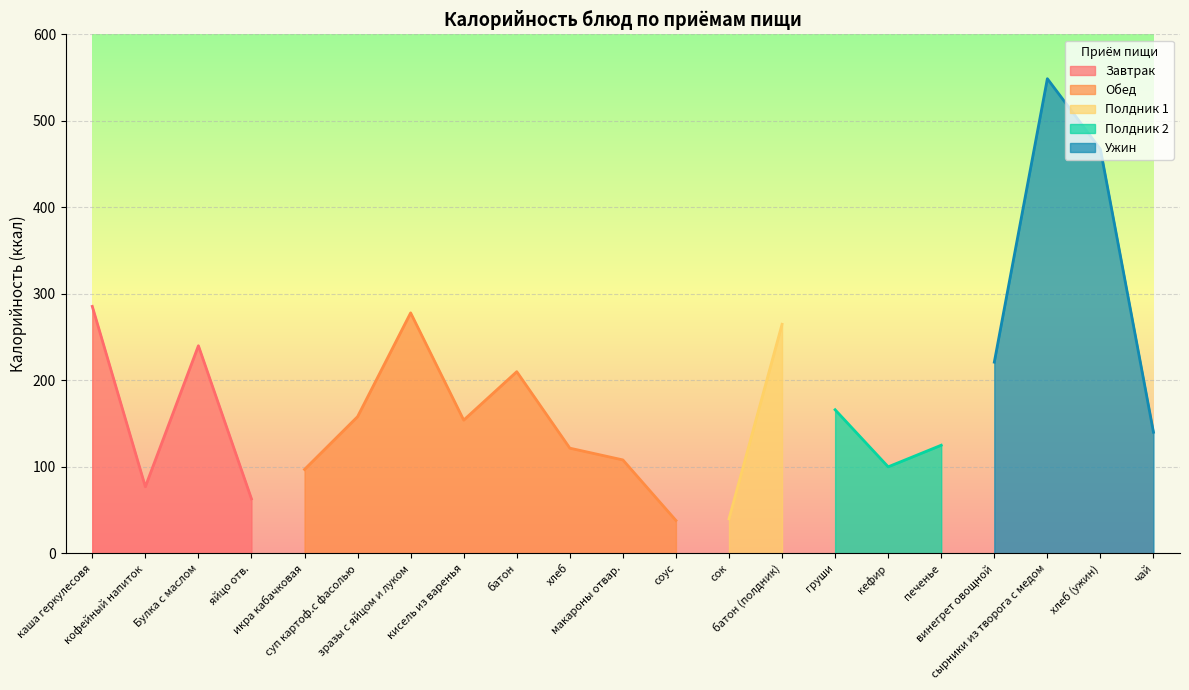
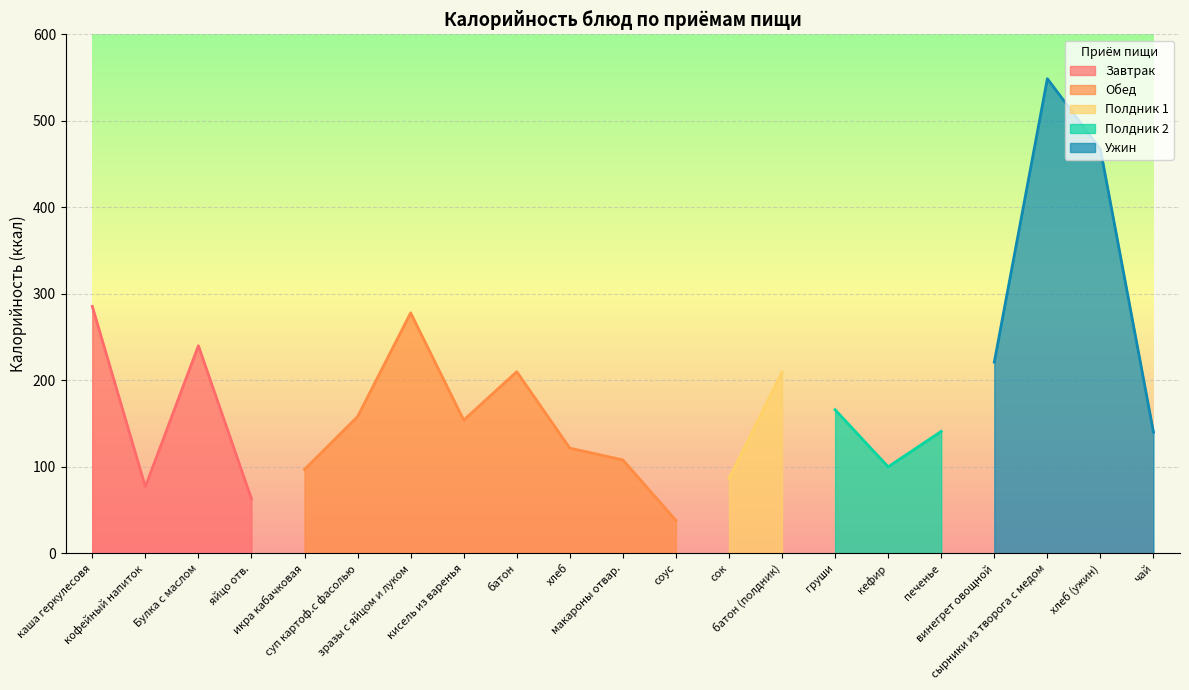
  {
    "Полдник 1": {
-     "сок": 40,
-     "батон (полдник)": 260
+     "сок": 90,
+     "батон (полдник)": 210
    },
    "Полдник 2": {
      "груши": 170,
      "кефир": 100,
-     "печенье": 130
+     "печенье": 140
    },
    "Ужин": {
      "винегрет овощной": 220,
      "сырники из творога с медом": 550,
      "чай": 140
    }
  }
